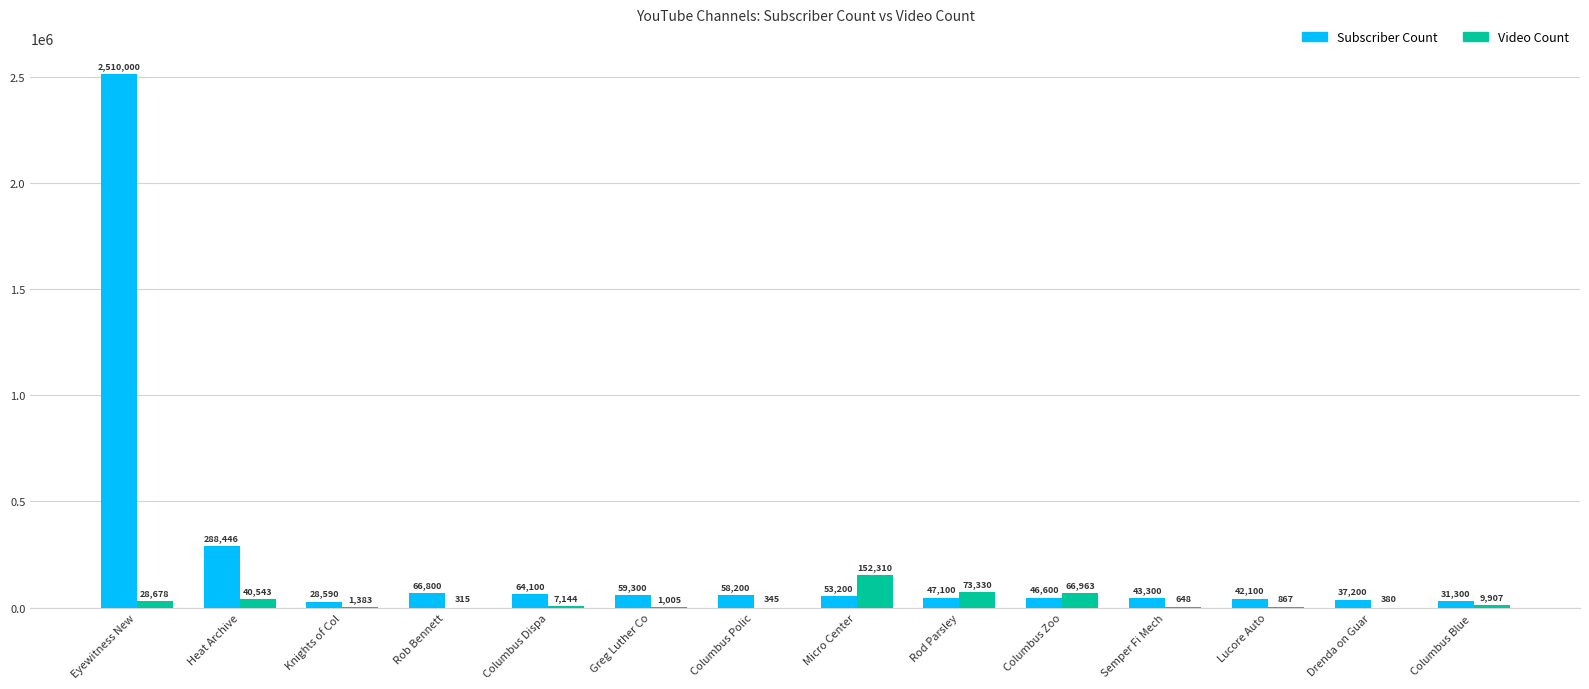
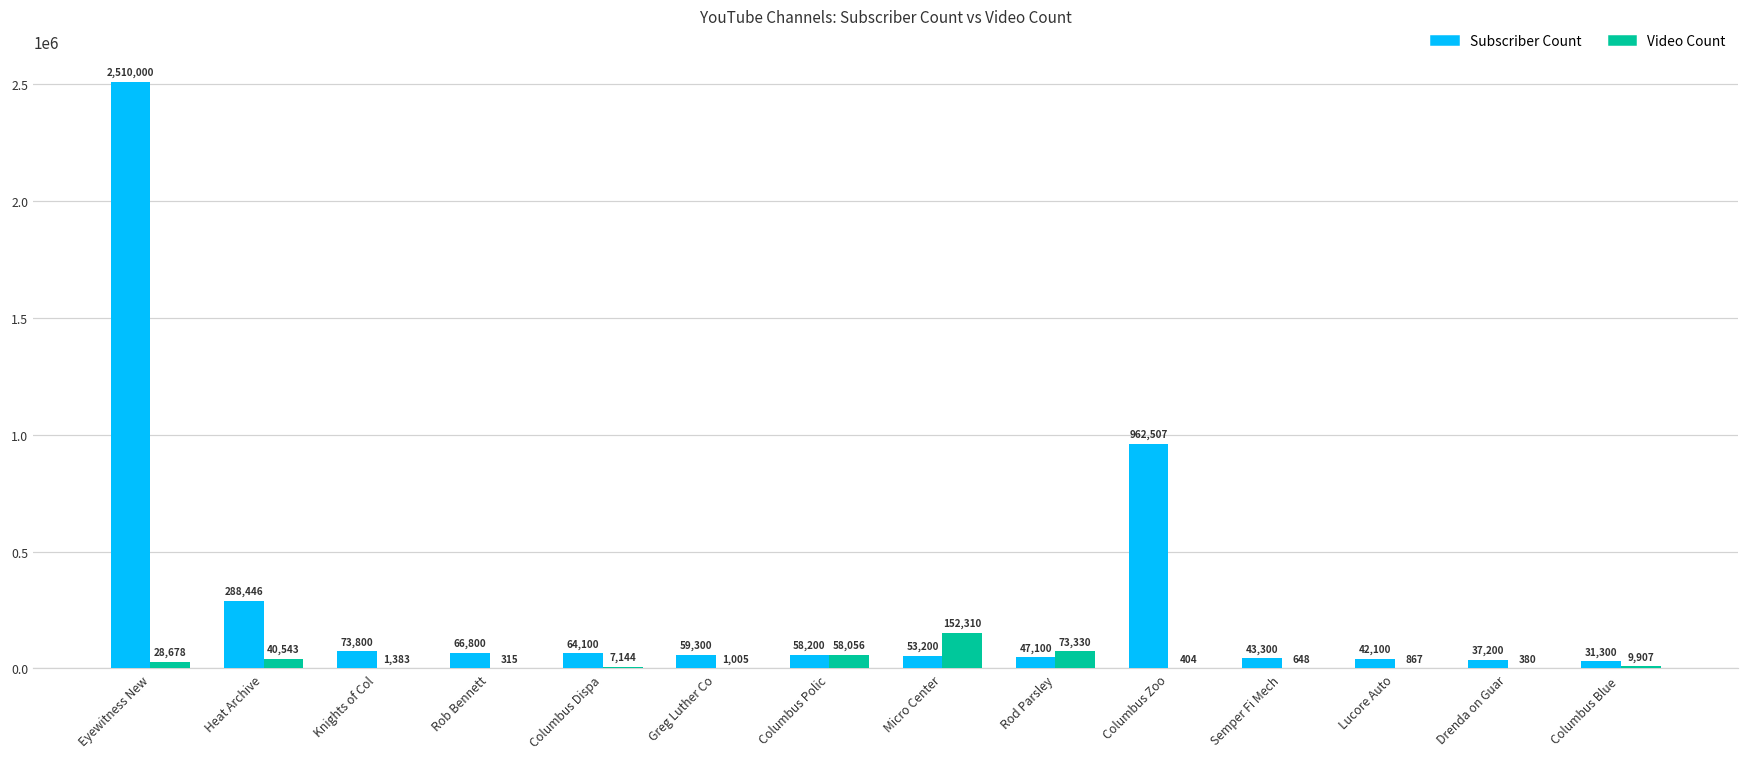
  {
    "Subscriber Count": {
      "Eyewitness New": "2,510,000",
      "Heat Archive": "288,446",
-     "Knights of Col": "28,590",
+     "Knights of Col": "73,800",
      "Rob Bennett": "66,800",
      "Columbus Dispa": "64,100",
      "Greg Luther Co": "59,300",
      "Columbus Polic": "58,200",
      "Micro Center": "53,200",
      "Rod Parsley": "47,100",
-     "Columbus Zoo": "46,600",
+     "Columbus Zoo": "962,507",
      "Semper Fi Mech": "43,300",
      "Lucore Auto": "42,100",
      "Drenda on Guar": "37,200",
      "Columbus Blue": "31,300"
    },
    "Video Count": {
      "Eyewitness New": "28,678",
      "Heat Archive": "40,543",
      "Knights of Col": "1,383",
      "Rob Bennett": "315",
      "Columbus Dispa": "7,144",
      "Greg Luther Co": "1,005",
-     "Columbus Polic": "345",
+     "Columbus Polic": "58,056",
      "Micro Center": "152,310",
      "Rod Parsley": "73,330",
-     "Columbus Zoo": "66,963",
+     "Columbus Zoo": "404",
      "Semper Fi Mech": "648",
      "Lucore Auto": "867",
      "Drenda on Guar": "380",
      "Columbus Blue": "9,907"
    }
  }
